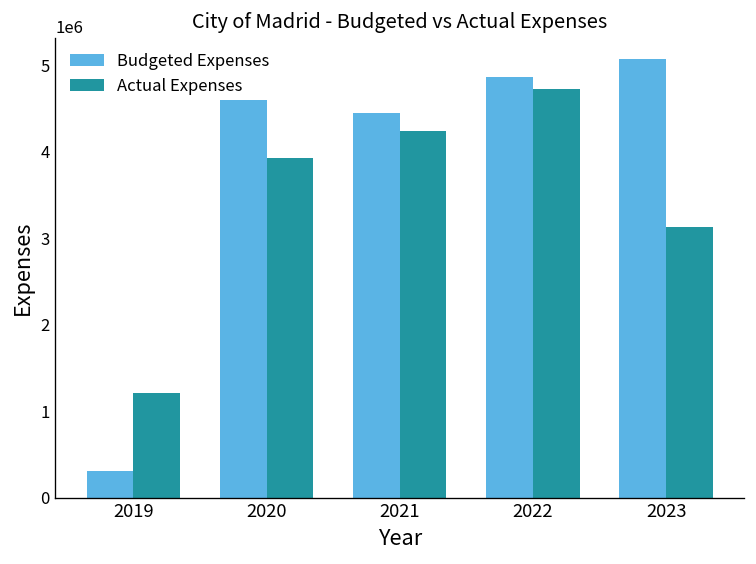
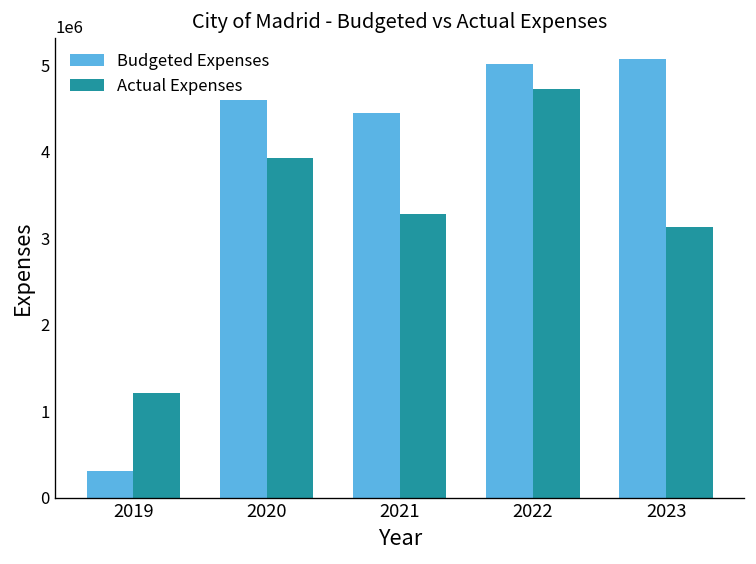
  {
    "Budgeted Expenses": {
      "2019": 300000,
      "2020": 4600000,
      "2021": 4400000,
-     "2022": 4900000,
+     "2022": 5000000,
      "2023": 5100000
    },
    "Actual Expenses": {
      "2019": 1200000,
      "2020": 3900000,
-     "2021": 4200000,
+     "2021": 3300000,
      "2022": 4700000,
      "2023": 3100000
    }
  }
